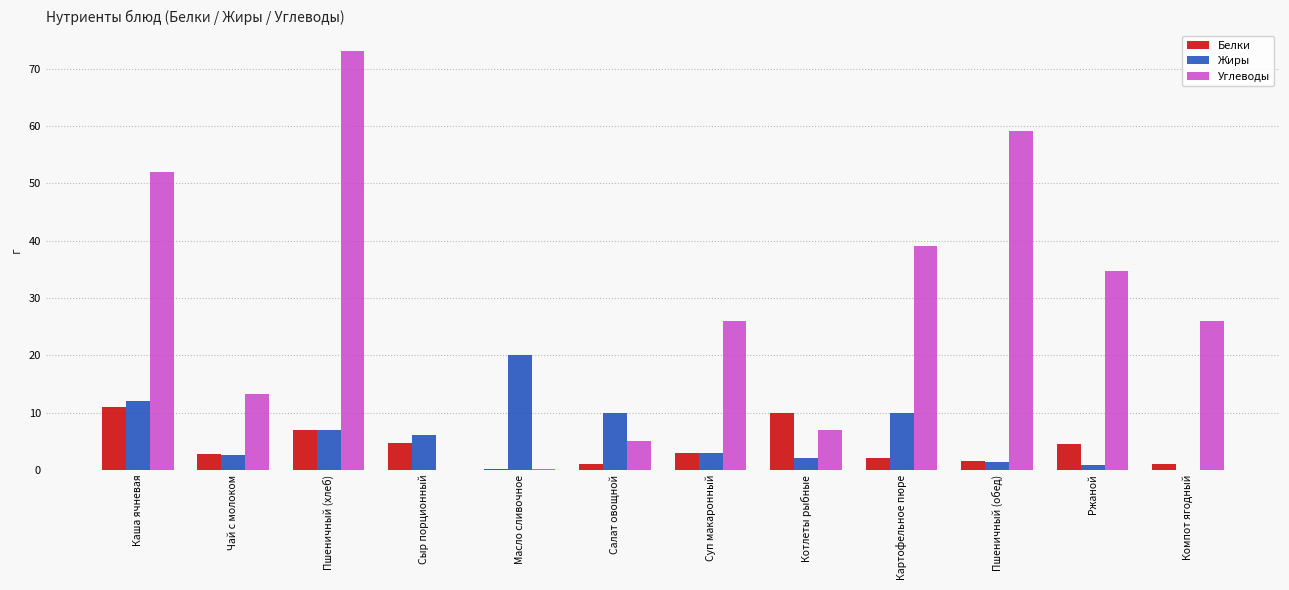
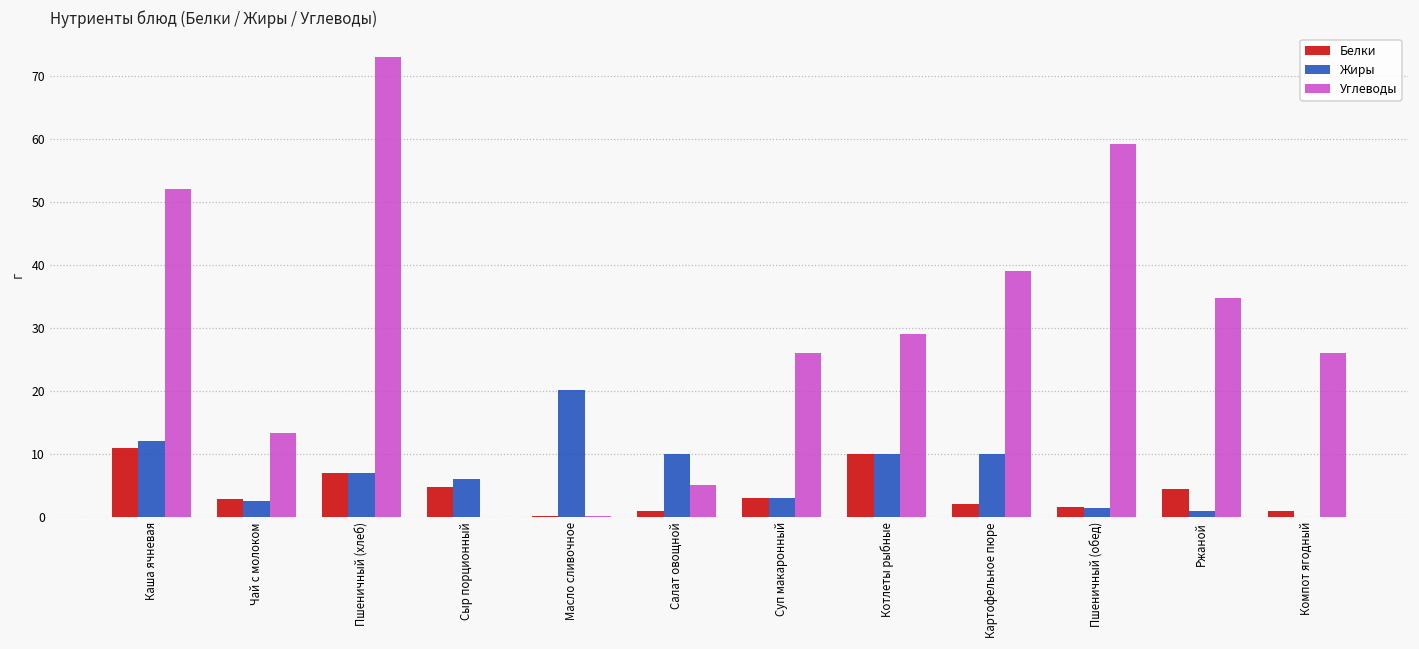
  {
    "Белки": {
      "Каша ячневая": 11,
      "Чай с молоком": 3,
      "Пшеничный (хлеб)": 7,
      "Сыр порционный": 5,
      "Салат овощной": 1,
      "Суп макаронный": 3,
      "Котлеты рыбные": 10,
      "Картофельное пюре": 2,
      "Пшеничный (обед)": 2,
      "Ржаной": 4,
      "Компот ягодный": 1
    },
    "Жиры": {
      "Каша ячневая": 12,
      "Чай с молоком": 3,
      "Пшеничный (хлеб)": 7,
      "Сыр порционный": 6,
      "Масло сливочное": 20,
      "Салат овощной": 10,
      "Суп макаронный": 3,
-     "Котлеты рыбные": 2,
+     "Котлеты рыбные": 10,
      "Картофельное пюре": 10,
      "Пшеничный (обед)": 1,
      "Ржаной": 1,
      "Компот ягодный": 0
    },
    "Углеводы": {
      "Каша ячневая": 52,
      "Чай с молоком": 13,
      "Пшеничный (хлеб)": 73,
      "Сыр порционный": 0,
      "Салат овощной": 5,
      "Суп макаронный": 26,
-     "Котлеты рыбные": 7,
+     "Котлеты рыбные": 29,
      "Картофельное пюре": 39,
      "Пшеничный (обед)": 59,
      "Ржаной": 35,
      "Компот ягодный": 26
    }
  }
